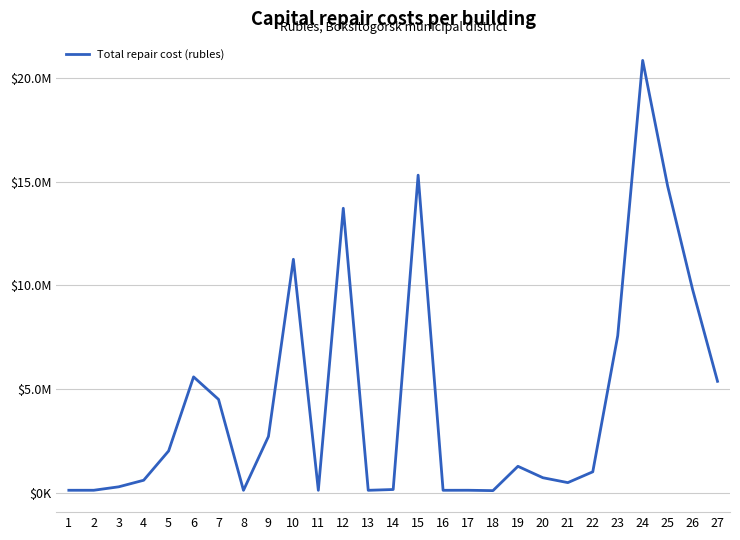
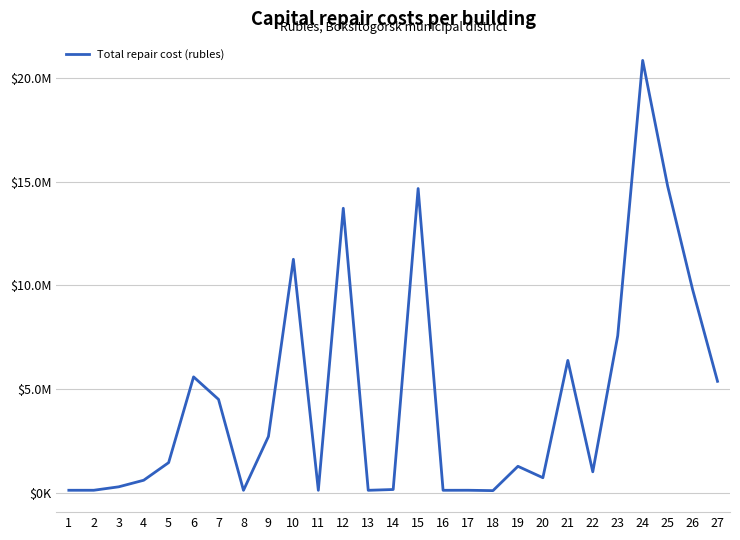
  {
    "1": "$100000",
    "2": "$100000",
    "3": "$300000",
    "4": "$600000",
-   "5": "$2000000",
+   "5": "$1400000",
    "6": "$5600000",
    "7": "$4500000",
    "8": "$100000",
    "9": "$2700000",
    "10": "$11300000",
    "11": "$100000",
    "12": "$13700000",
    "13": "$100000",
    "14": "$200000",
-   "15": "$15300000",
+   "15": "$14700000",
    "16": "$100000",
    "17": "$100000",
    "18": "$100000",
    "19": "$1300000",
    "20": "$700000",
-   "21": "$500000",
+   "21": "$6400000",
    "22": "$1000000",
    "23": "$7600000",
    "24": "$20800000",
    "25": "$14800000",
    "26": "$9800000",
    "27": "$5400000"
  }
